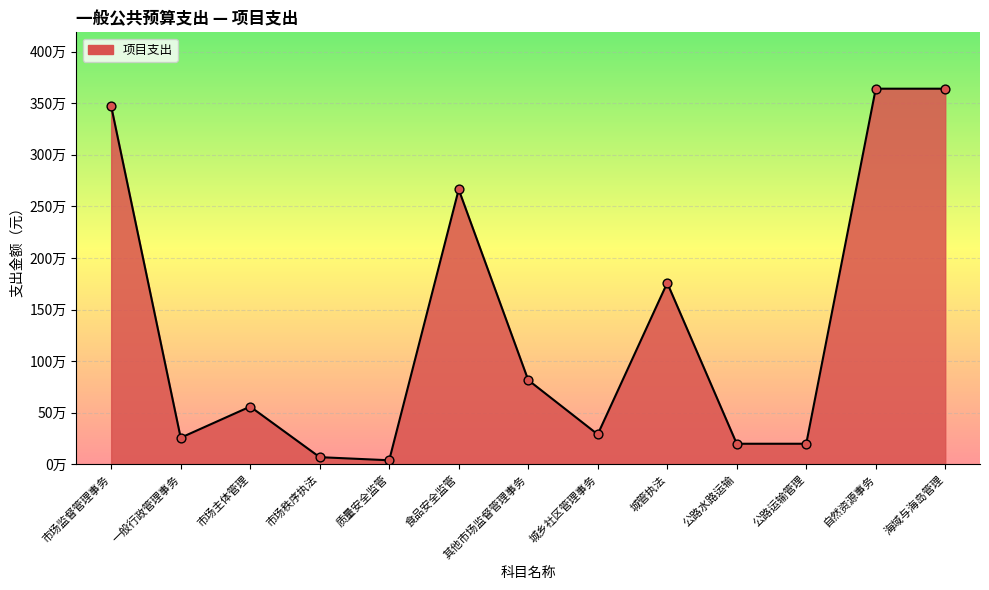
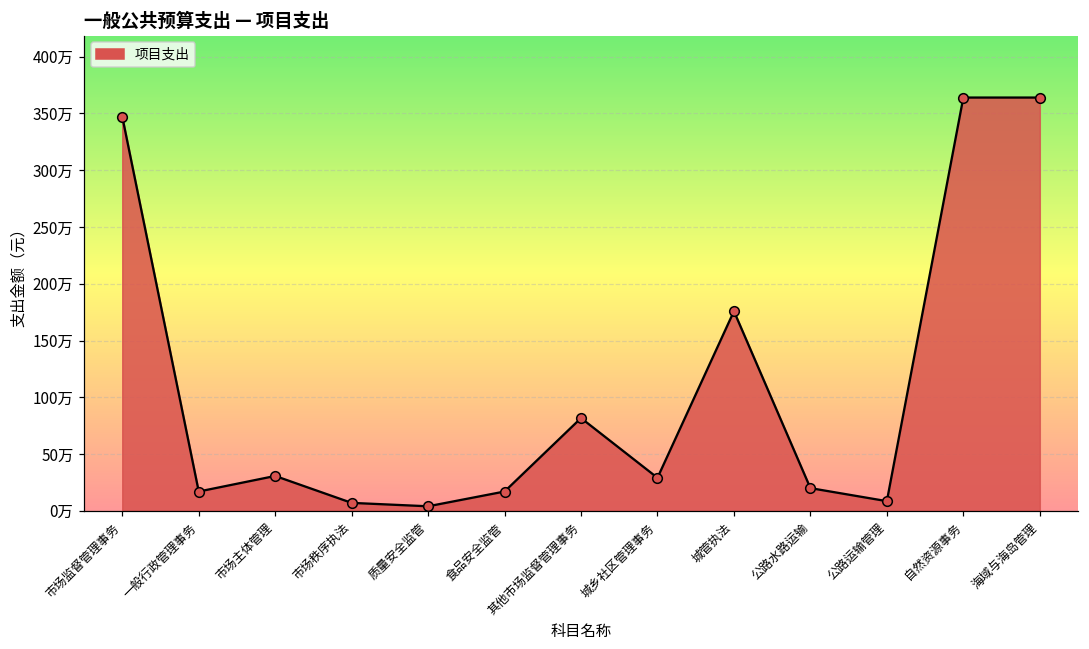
  {
    "市场监督管理事务": "347万",
-   "一般行政管理事务": "26万",
-   "市场主体管理": "56万",
+   "一般行政管理事务": "17万",
+   "市场主体管理": "31万",
    "市场秩序执法": "7万",
    "质量安全监管": "4万",
-   "食品安全监管": "266万",
+   "食品安全监管": "17万",
    "其他市场监督管理事务": "82万",
    "城乡社区管理事务": "29万",
    "城管执法": "176万",
    "公路水路运输": "20万",
-   "公路运输管理": "20万",
+   "公路运输管理": "9万",
    "自然资源事务": "364万",
    "海域与海岛管理": "364万"
  }
